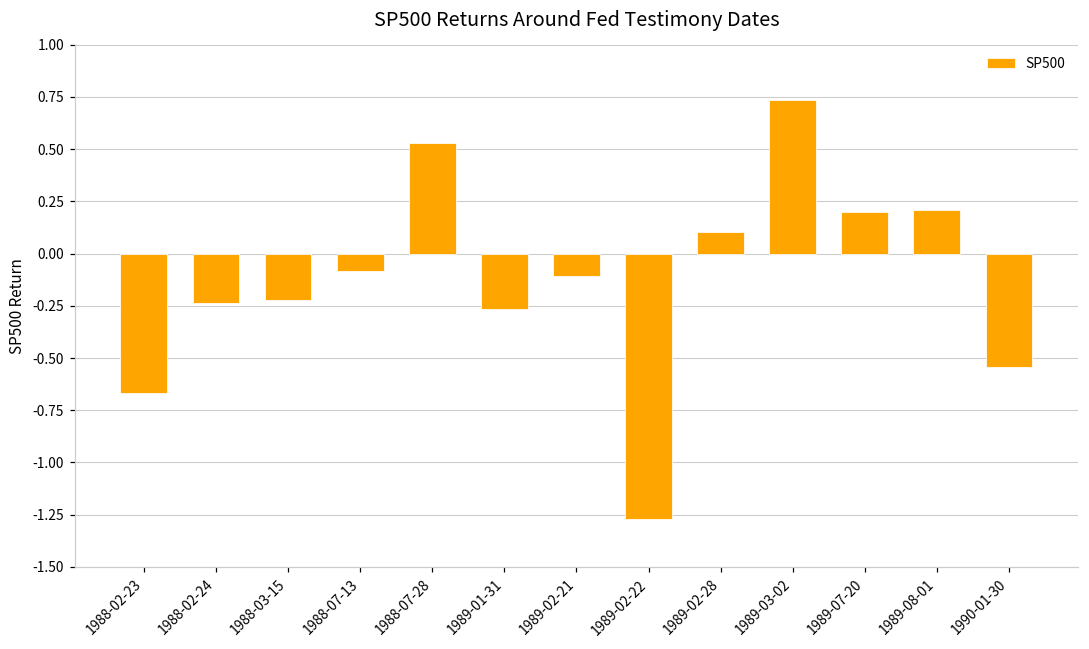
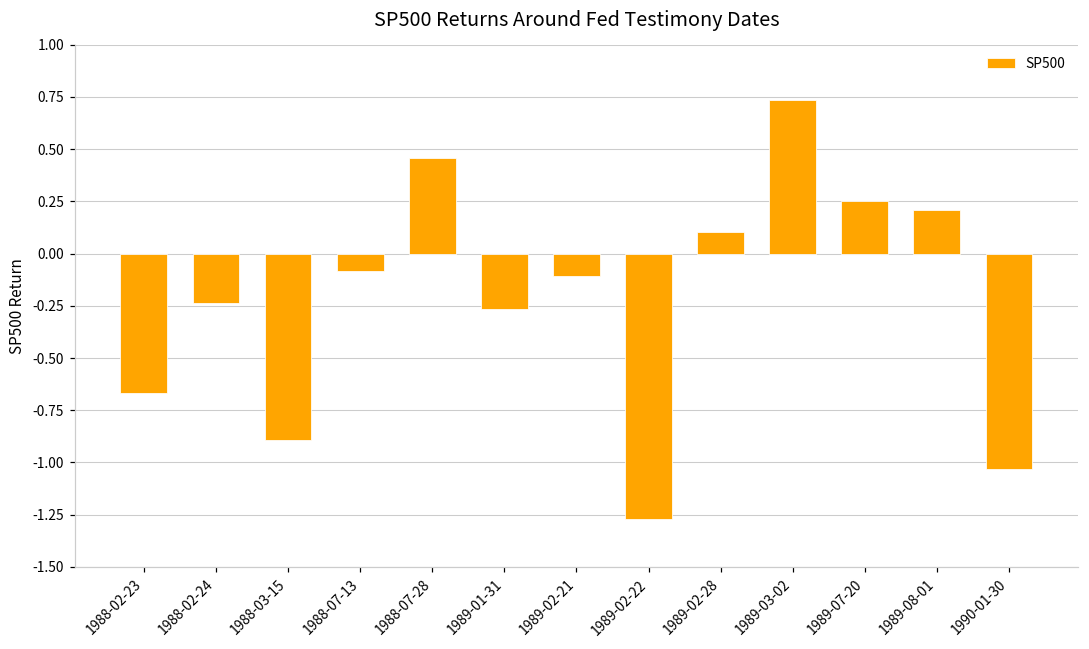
  {
    "1988-02-23": -0.67,
    "1988-02-24": -0.24,
-   "1988-03-15": -0.22,
+   "1988-03-15": -0.89,
    "1988-07-13": -0.09,
-   "1988-07-28": 0.53,
+   "1988-07-28": 0.46,
    "1989-01-31": -0.26,
    "1989-02-21": -0.11,
    "1989-02-22": -1.27,
    "1989-02-28": 0.11,
    "1989-03-02": 0.73,
-   "1989-07-20": 0.20,
+   "1989-07-20": 0.25,
    "1989-08-01": 0.21,
-   "1990-01-30": -0.54
+   "1990-01-30": -1.03
  }
